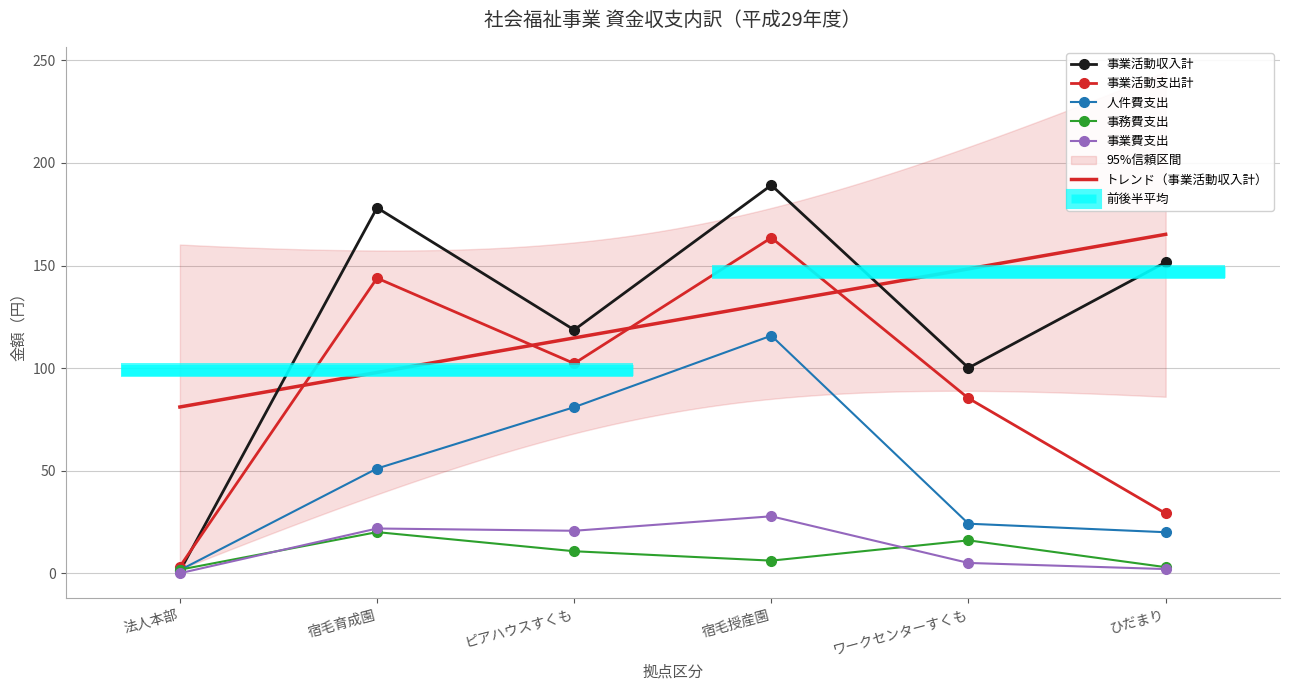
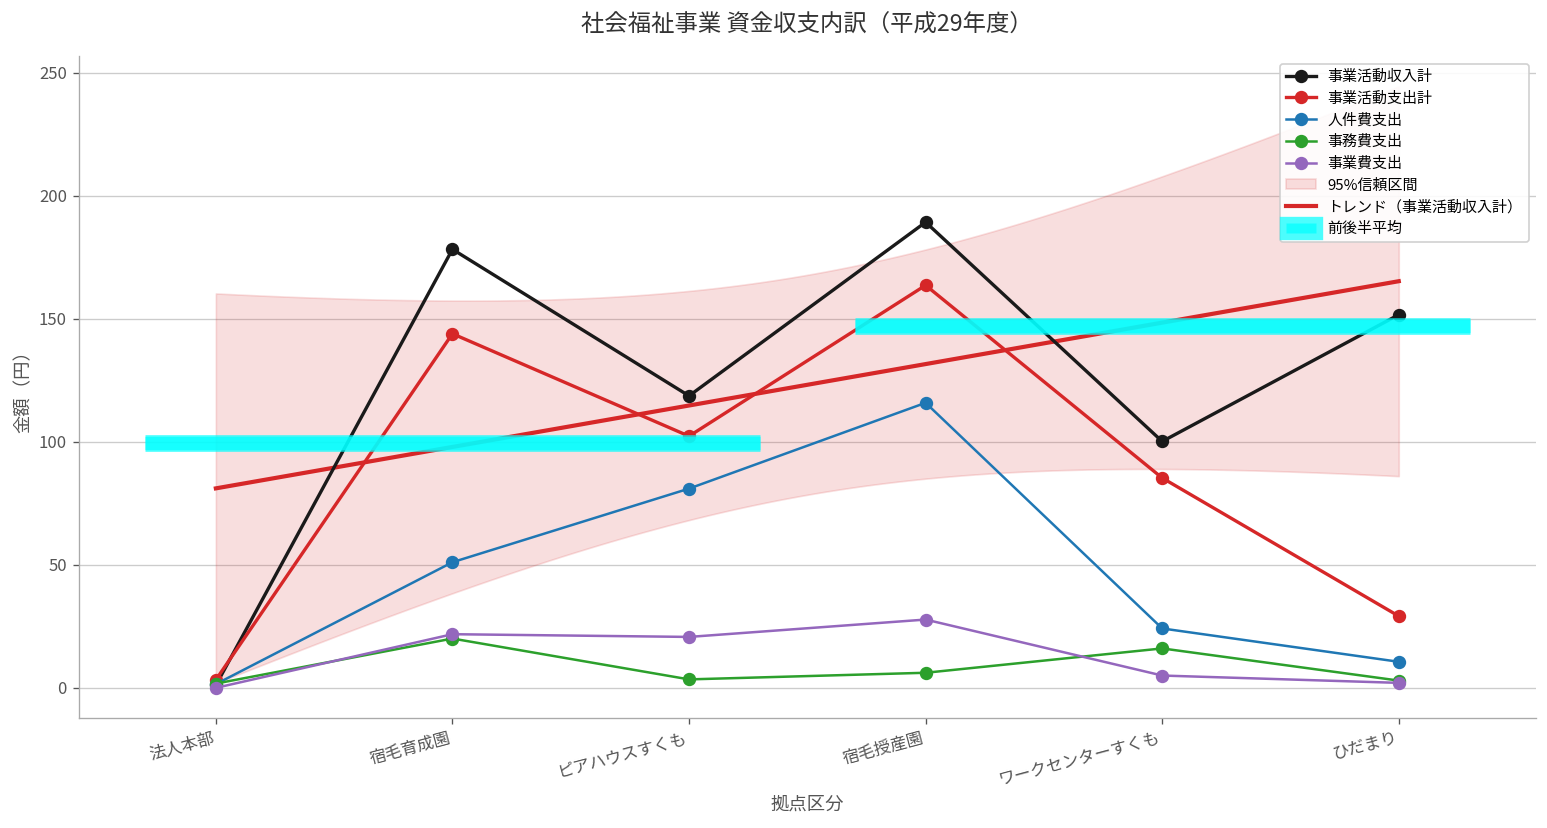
  {
    "事業活動収入計": {
      "宿毛育成園": 178,
      "ピアハウスすくも": 119,
      "宿毛授産園": 189,
      "ワークセンターすくも": 100,
      "ひだまり": 152
    },
    "人件費支出": {
      "宿毛育成園": 51,
      "ピアハウスすくも": 81,
      "宿毛授産園": 116,
      "ワークセンターすくも": 24,
-     "ひだまり": 20
+     "ひだまり": 11
    },
    "事務費支出": {
      "宿毛育成園": 20,
-     "ピアハウスすくも": 11,
+     "ピアハウスすくも": 3,
      "宿毛授産園": 6,
      "ワークセンターすくも": 16
    },
    "事業費支出": {
      "宿毛育成園": 22,
      "ピアハウスすくも": 21,
      "宿毛授産園": 28,
      "ワークセンターすくも": 5
    }
  }
